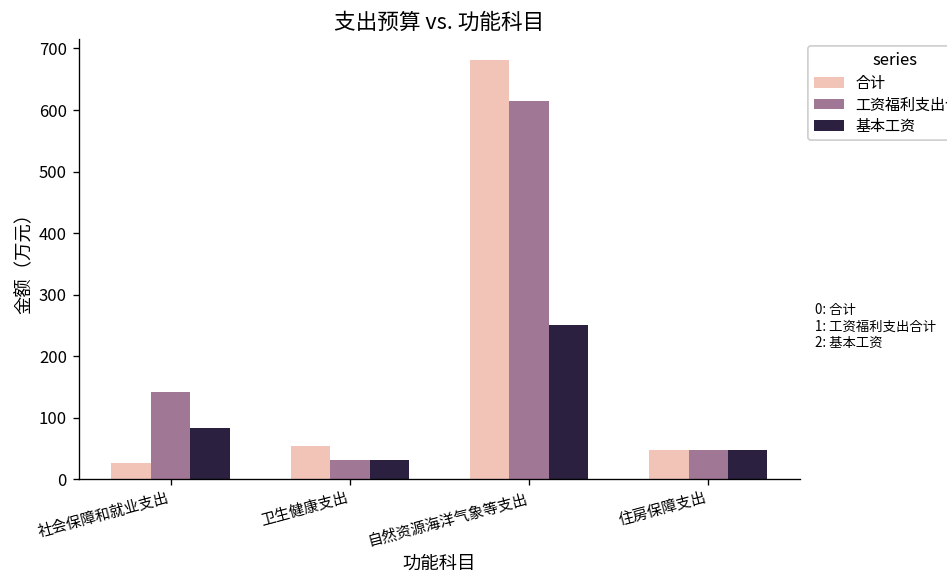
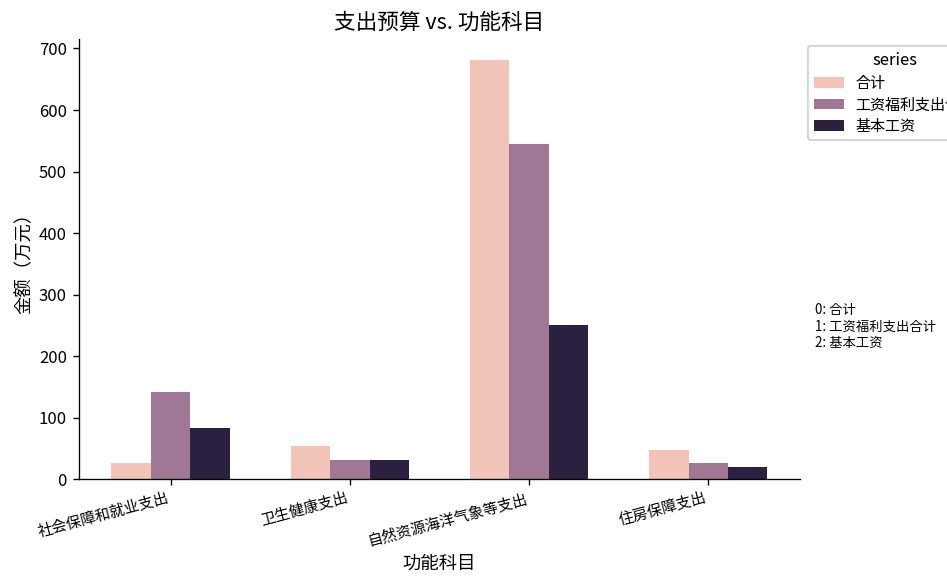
  {
    "合计": {
      "社会保障和就业支出": 30,
      "卫生健康支出": 50,
      "自然资源海洋气象等支出": 680,
      "住房保障支出": 50
    },
    "工资福利支出合计": {
      "社会保障和就业支出": 140,
      "卫生健康支出": 30,
-     "自然资源海洋气象等支出": 610,
-     "住房保障支出": 50
+     "自然资源海洋气象等支出": 540,
+     "住房保障支出": 30
    },
    "基本工资": {
      "社会保障和就业支出": 80,
      "卫生健康支出": 30,
      "自然资源海洋气象等支出": 250,
-     "住房保障支出": 50
+     "住房保障支出": 20
    }
  }
